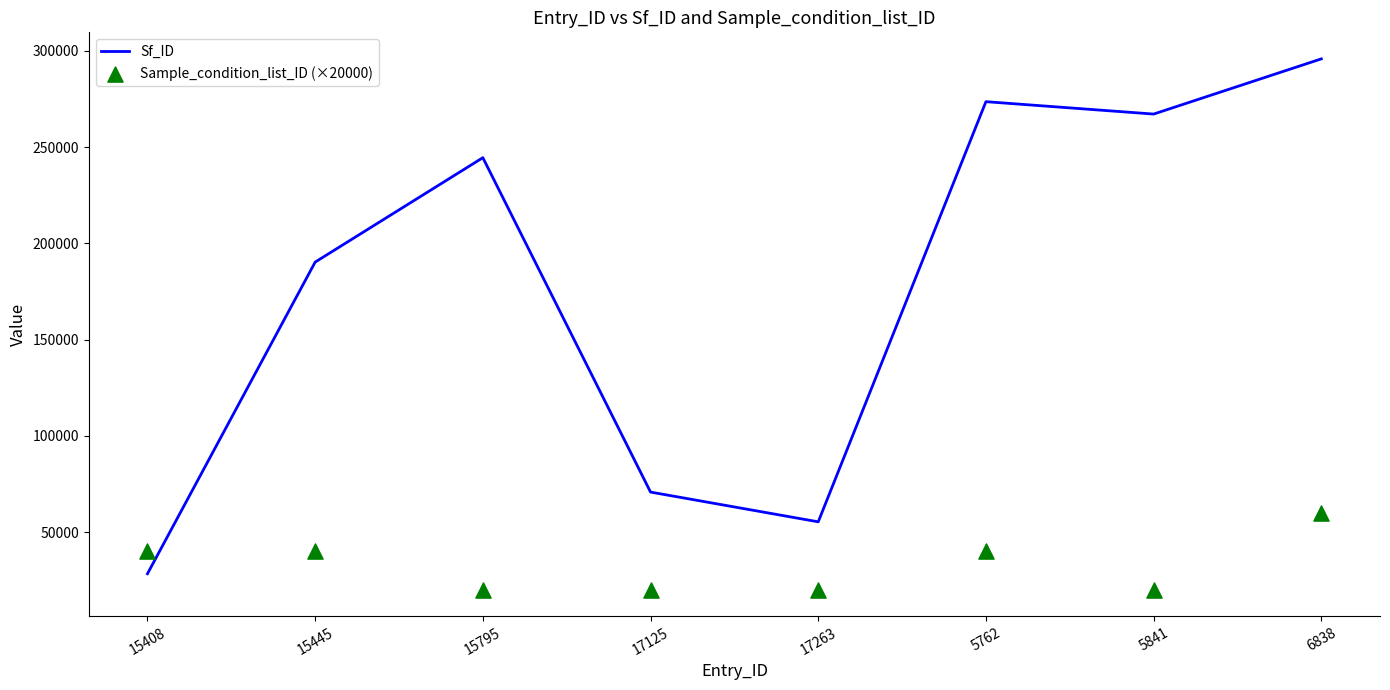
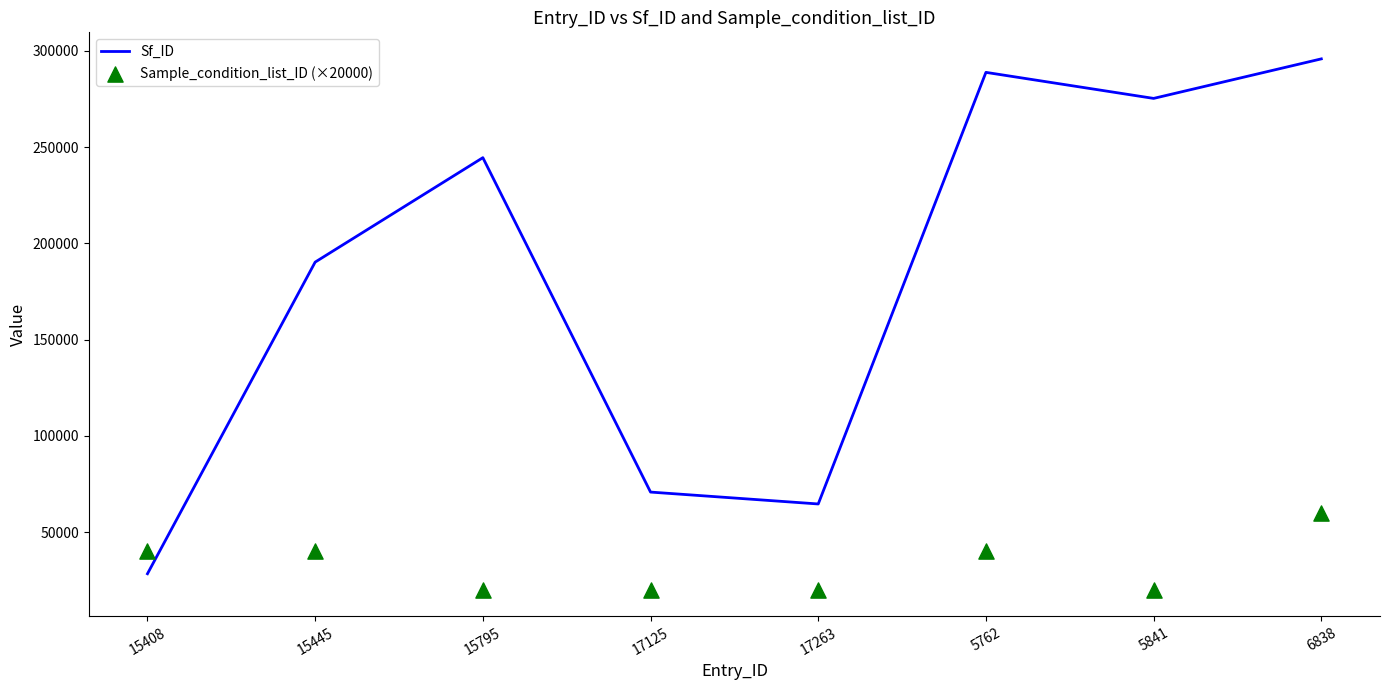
  {
    "Sf_ID": {
      "15408": 28000,
      "15445": 190000,
      "15795": 245000,
      "17125": 71000,
-     "17263": 55000,
-     "5762": 274000,
-     "5841": 267000,
+     "17263": 65000,
+     "5762": 289000,
+     "5841": 275000,
      "6838": 296000
    }
  }
